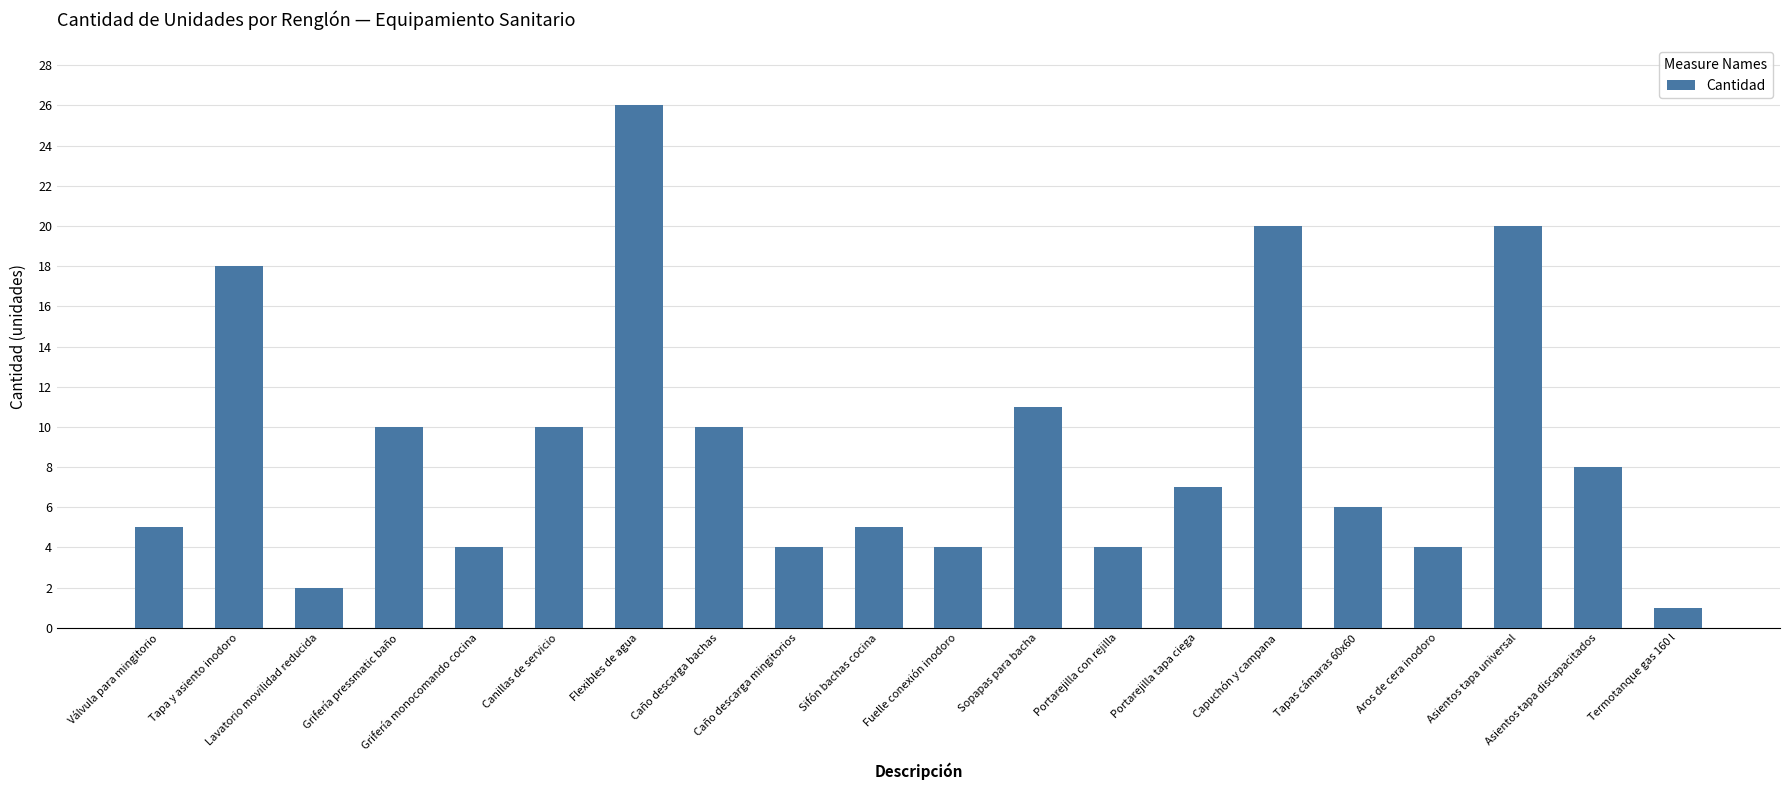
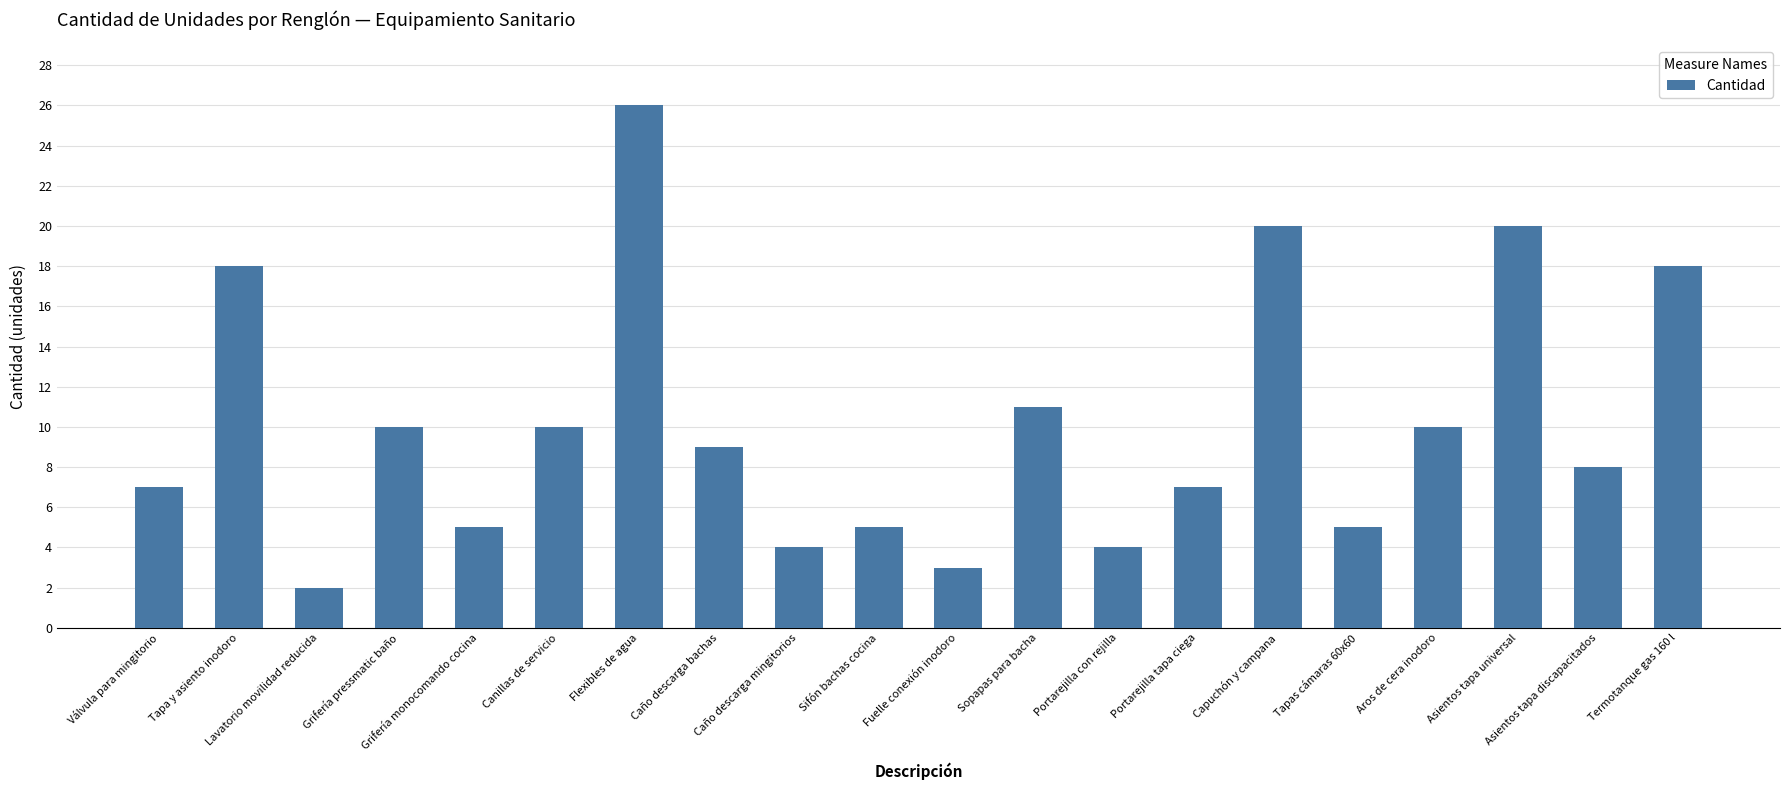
  {
-   "Válvula para mingitorio": 5,
+   "Válvula para mingitorio": 7,
    "Tapa y asiento inodoro": 18,
    "Lavatorio movilidad reducida": 2,
    "Grifería pressmatic baño": 10,
-   "Grifería monocomando cocina": 4,
+   "Grifería monocomando cocina": 5,
    "Canillas de servicio": 10,
    "Flexibles de agua": 26,
-   "Caño descarga bachas": 10,
+   "Caño descarga bachas": 9,
    "Caño descarga mingitorios": 4,
    "Sifón bachas cocina": 5,
-   "Fuelle conexión inodoro": 4,
+   "Fuelle conexión inodoro": 3,
    "Sopapas para bacha": 11,
    "Portarejilla con rejilla": 4,
    "Portarejilla tapa ciega": 7,
    "Capuchón y campana": 20,
-   "Tapas cámaras 60x60": 6,
-   "Aros de cera inodoro": 4,
+   "Tapas cámaras 60x60": 5,
+   "Aros de cera inodoro": 10,
    "Asientos tapa universal": 20,
    "Asientos tapa discapacitados": 8,
-   "Termotanque gas 160 l": 1
+   "Termotanque gas 160 l": 18
  }
